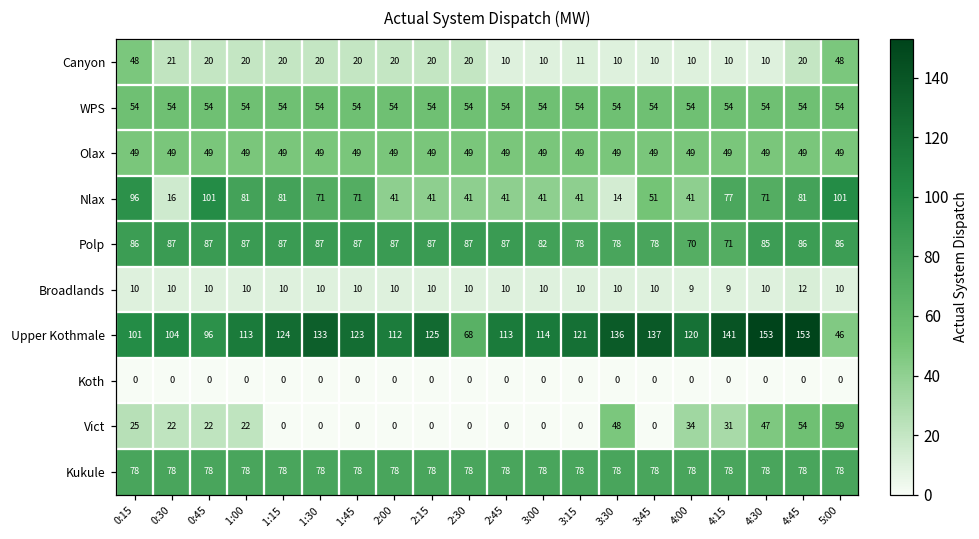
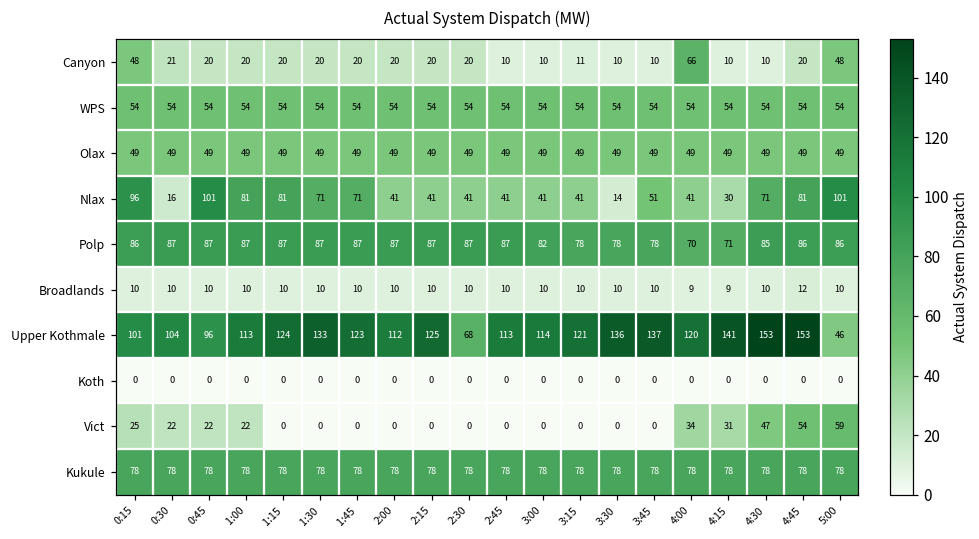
  {
    "Canyon": {
      "0:15": 48,
      "0:30": 21,
      "0:45": 20,
      "1:00": 20,
      "1:15": 20,
      "1:30": 20,
      "1:45": 20,
      "2:00": 20,
      "2:15": 20,
      "2:30": 20,
      "2:45": 10,
      "3:00": 10,
      "3:15": 11,
      "3:30": 10,
      "3:45": 10,
-     "4:00": 10,
+     "4:00": 66,
      "4:15": 10,
      "4:30": 10,
      "4:45": 20,
      "5:00": 48
    },
    "WPS": {
      "0:15": 54,
      "0:30": 54,
      "0:45": 54,
      "1:00": 54,
      "1:15": 54,
      "1:30": 54,
      "1:45": 54,
      "2:00": 54,
      "2:15": 54,
      "2:30": 54,
      "2:45": 54,
      "3:00": 54,
      "3:15": 54,
      "3:30": 54,
      "3:45": 54,
      "4:00": 54,
      "4:15": 54,
      "4:30": 54,
      "4:45": 54,
      "5:00": 54
    },
    "Olax": {
      "0:15": 49,
      "0:30": 49,
      "0:45": 49,
      "1:00": 49,
      "1:15": 49,
      "1:30": 49,
      "1:45": 49,
      "2:00": 49,
      "2:15": 49,
      "2:30": 49,
      "2:45": 49,
      "3:00": 49,
      "3:15": 49,
      "3:30": 49,
      "3:45": 49,
      "4:00": 49,
      "4:15": 49,
      "4:30": 49,
      "4:45": 49,
      "5:00": 49
    },
    "Nlax": {
      "0:15": 96,
      "0:30": 16,
      "0:45": 101,
      "1:00": 81,
      "1:15": 81,
      "1:30": 71,
      "1:45": 71,
      "2:00": 41,
      "2:15": 41,
      "2:30": 41,
      "2:45": 41,
      "3:00": 41,
      "3:15": 41,
      "3:30": 14,
      "3:45": 51,
      "4:00": 41,
-     "4:15": 77,
+     "4:15": 30,
      "4:30": 71,
      "4:45": 81,
      "5:00": 101
    },
    "Polp": {
      "0:15": 86,
      "0:30": 87,
      "0:45": 87,
      "1:00": 87,
      "1:15": 87,
      "1:30": 87,
      "1:45": 87,
      "2:00": 87,
      "2:15": 87,
      "2:30": 87,
      "2:45": 87,
      "3:00": 82,
      "3:15": 78,
      "3:30": 78,
      "3:45": 78,
      "4:00": 70,
      "4:15": 71,
      "4:30": 85,
      "4:45": 86,
      "5:00": 86
    },
    "Broadlands": {
      "0:15": 10,
      "0:30": 10,
      "0:45": 10,
      "1:00": 10,
      "1:15": 10,
      "1:30": 10,
      "1:45": 10,
      "2:00": 10,
      "2:15": 10,
      "2:30": 10,
      "2:45": 10,
      "3:00": 10,
      "3:15": 10,
      "3:30": 10,
      "3:45": 10,
      "4:00": 9,
      "4:15": 9,
      "4:30": 10,
      "4:45": 12,
      "5:00": 10
    },
    "Upper Kothmale": {
      "0:15": 101,
      "0:30": 104,
      "0:45": 96,
      "1:00": 113,
      "1:15": 124,
      "1:30": 133,
      "1:45": 123,
      "2:00": 112,
      "2:15": 125,
      "2:30": 68,
      "2:45": 113,
      "3:00": 114,
      "3:15": 121,
      "3:30": 136,
      "3:45": 137,
      "4:00": 120,
      "4:15": 141,
      "4:30": 153,
      "4:45": 153,
      "5:00": 46
    },
    "Koth": {
      "0:15": 0,
      "0:30": 0,
      "0:45": 0,
      "1:00": 0,
      "1:15": 0,
      "1:30": 0,
      "1:45": 0,
      "2:00": 0,
      "2:15": 0,
      "2:30": 0,
      "2:45": 0,
      "3:00": 0,
      "3:15": 0,
      "3:30": 0,
      "3:45": 0,
      "4:00": 0,
      "4:15": 0,
      "4:30": 0,
      "4:45": 0,
      "5:00": 0
    },
    "Vict": {
      "0:15": 25,
      "0:30": 22,
      "0:45": 22,
      "1:00": 22,
      "1:15": 0,
      "1:30": 0,
      "1:45": 0,
      "2:00": 0,
      "2:15": 0,
      "2:30": 0,
      "2:45": 0,
      "3:00": 0,
      "3:15": 0,
-     "3:30": 48,
+     "3:30": 0,
      "3:45": 0,
      "4:00": 34,
      "4:15": 31,
      "4:30": 47,
      "4:45": 54,
      "5:00": 59
    },
    "Kukule": {
      "0:15": 78,
      "0:30": 78,
      "0:45": 78,
      "1:00": 78,
      "1:15": 78,
      "1:30": 78,
      "1:45": 78,
      "2:00": 78,
      "2:15": 78,
      "2:30": 78,
      "2:45": 78,
      "3:00": 78,
      "3:15": 78,
      "3:30": 78,
      "3:45": 78,
      "4:00": 78,
      "4:15": 78,
      "4:30": 78,
      "4:45": 78,
      "5:00": 78
    }
  }
